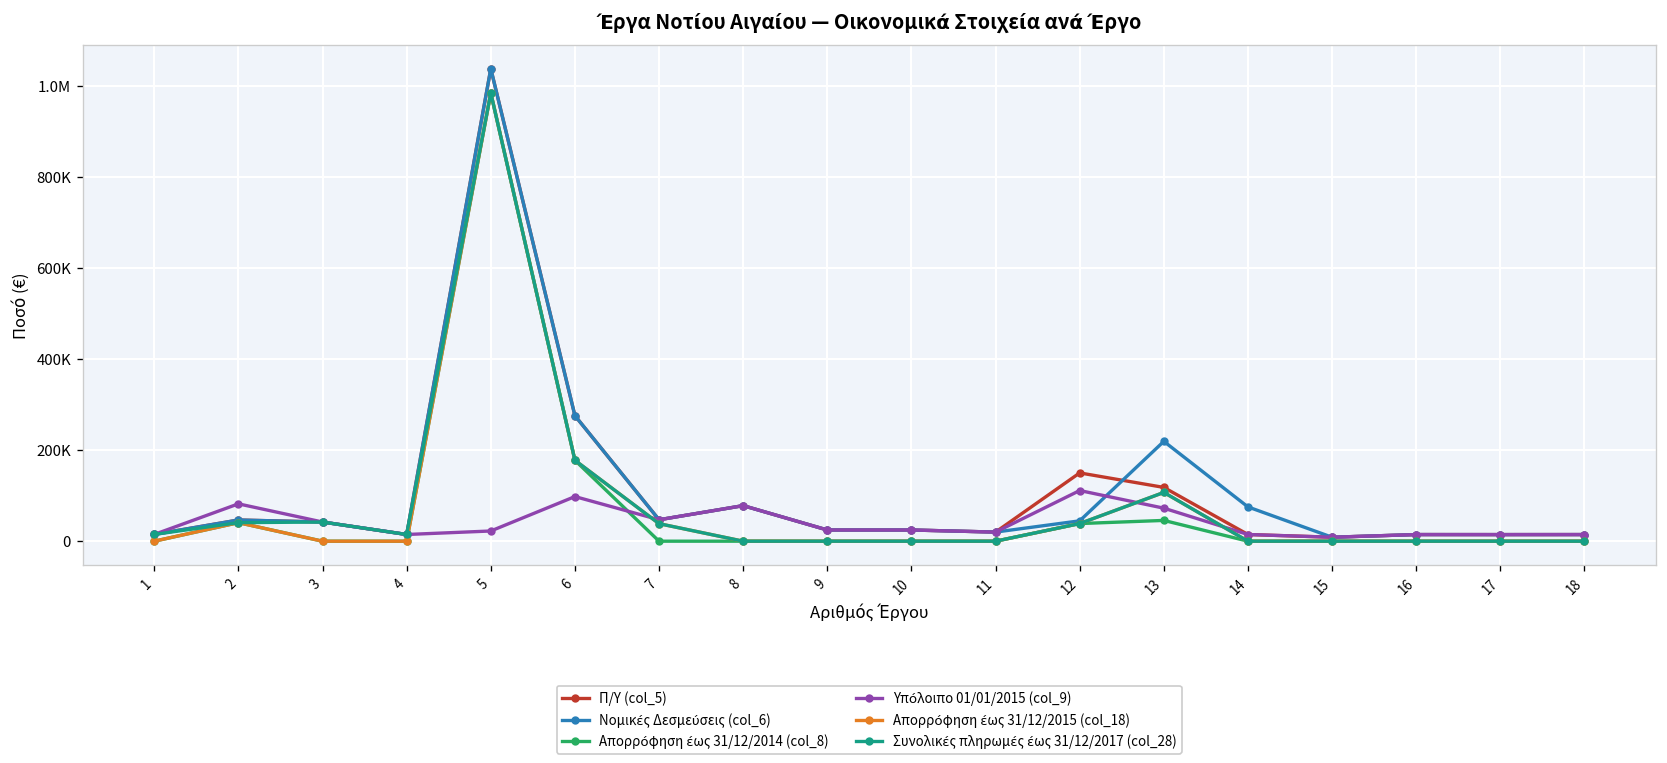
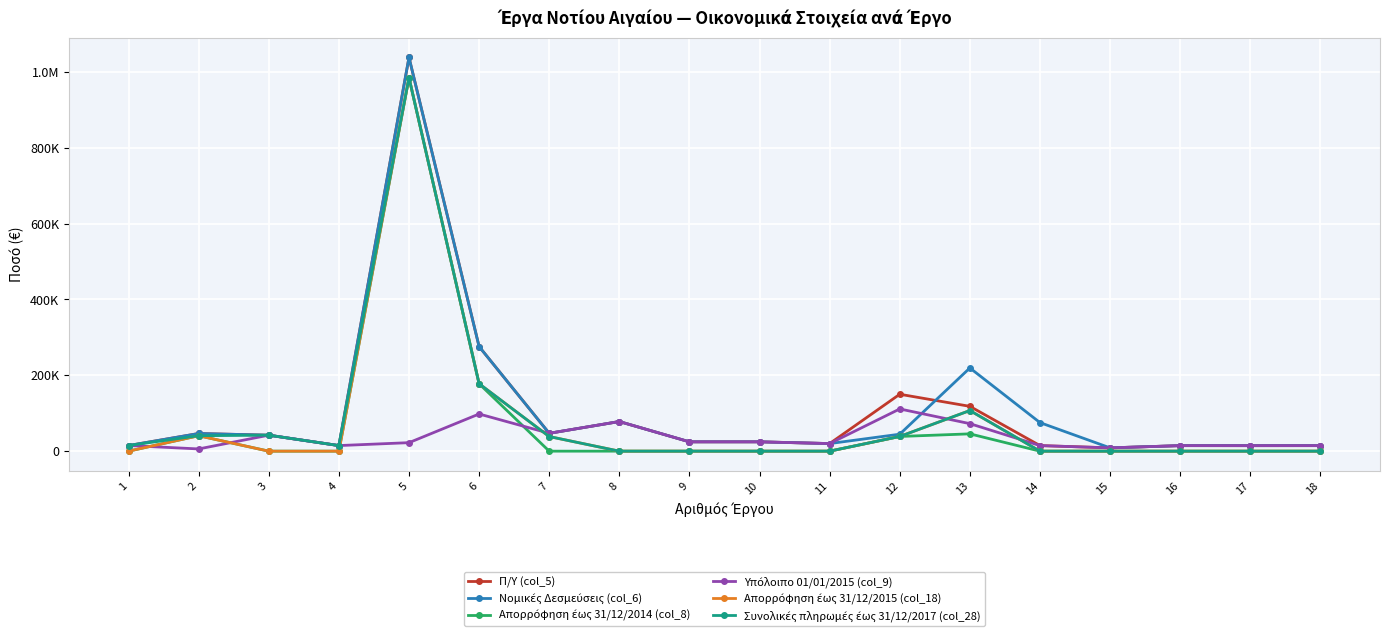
  {
    "Π/Υ (col_5)": {
      "12": 150000,
      "13": 120000
    },
    "Νομικές Δεσμεύσεις (col_6)": {
      "13": 220000,
      "14": 80000
    },
    "Υπόλοιπο 01/01/2015 (col_9)": {
-     "2": 80000,
+     "2": 10000,
      "5": 20000,
      "6": 100000,
      "12": 110000,
      "13": 70000
    }
  }
